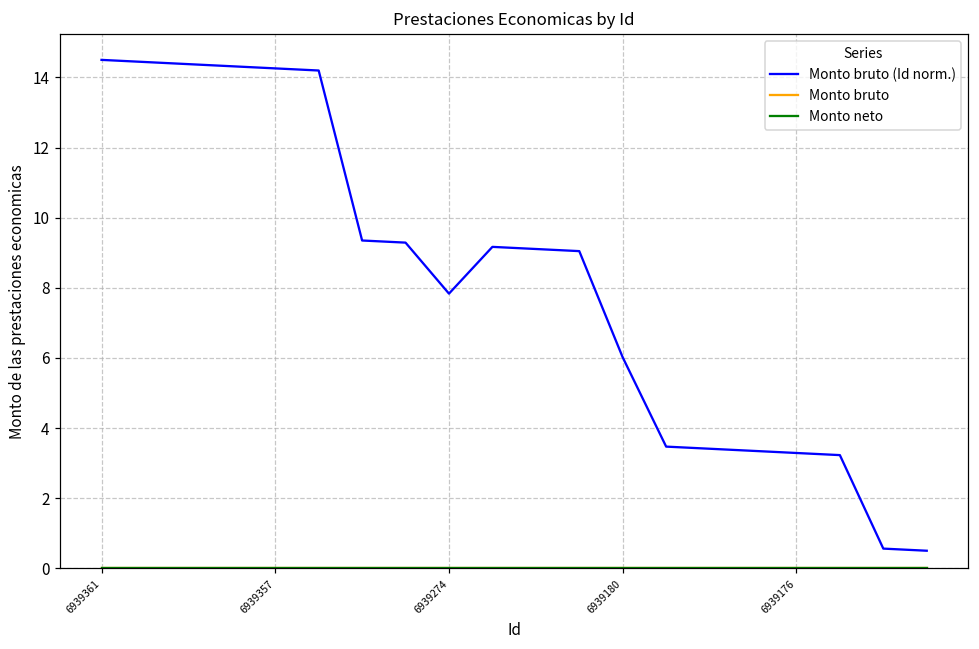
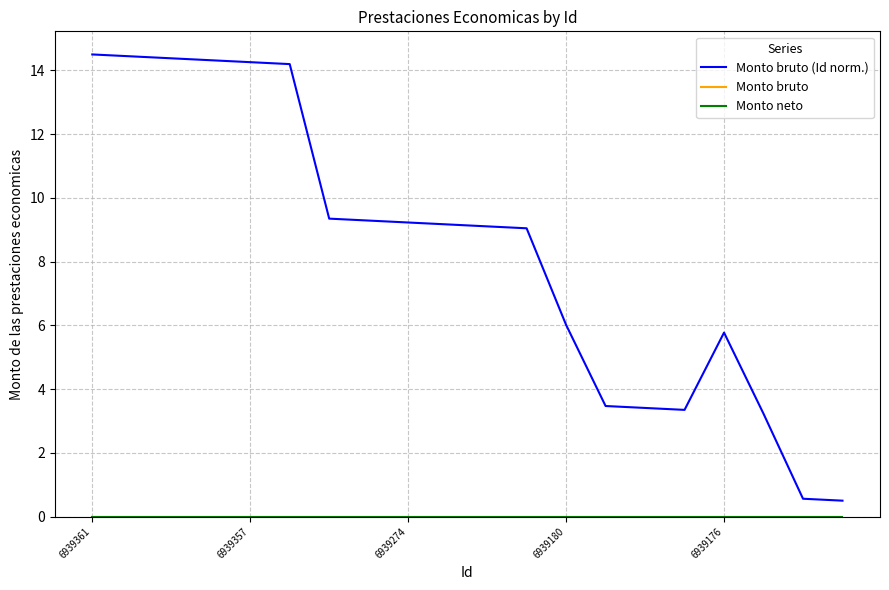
  {
    "Monto bruto (Id norm.)": {
      "6939361": 14.5,
      "6939357": 14.3,
-     "6939274": 7.8,
+     "6939274": 9.2,
      "6939180": 6.0,
-     "6939176": 3.3
+     "6939176": 5.8
    },
    "Monto neto": {
      "6939361": 0.0,
      "6939357": 0.0,
      "6939274": 0.0,
      "6939180": 0.0,
      "6939176": 0.0
    }
  }
